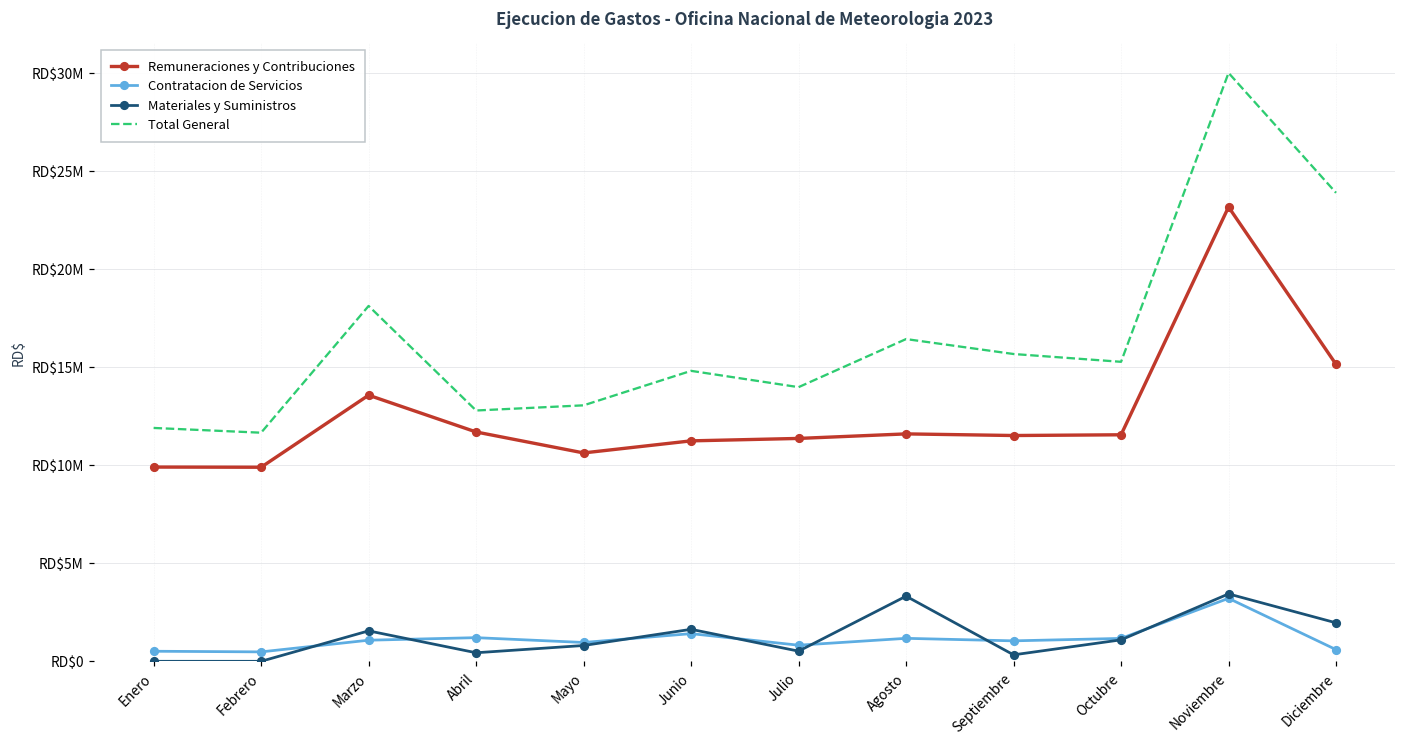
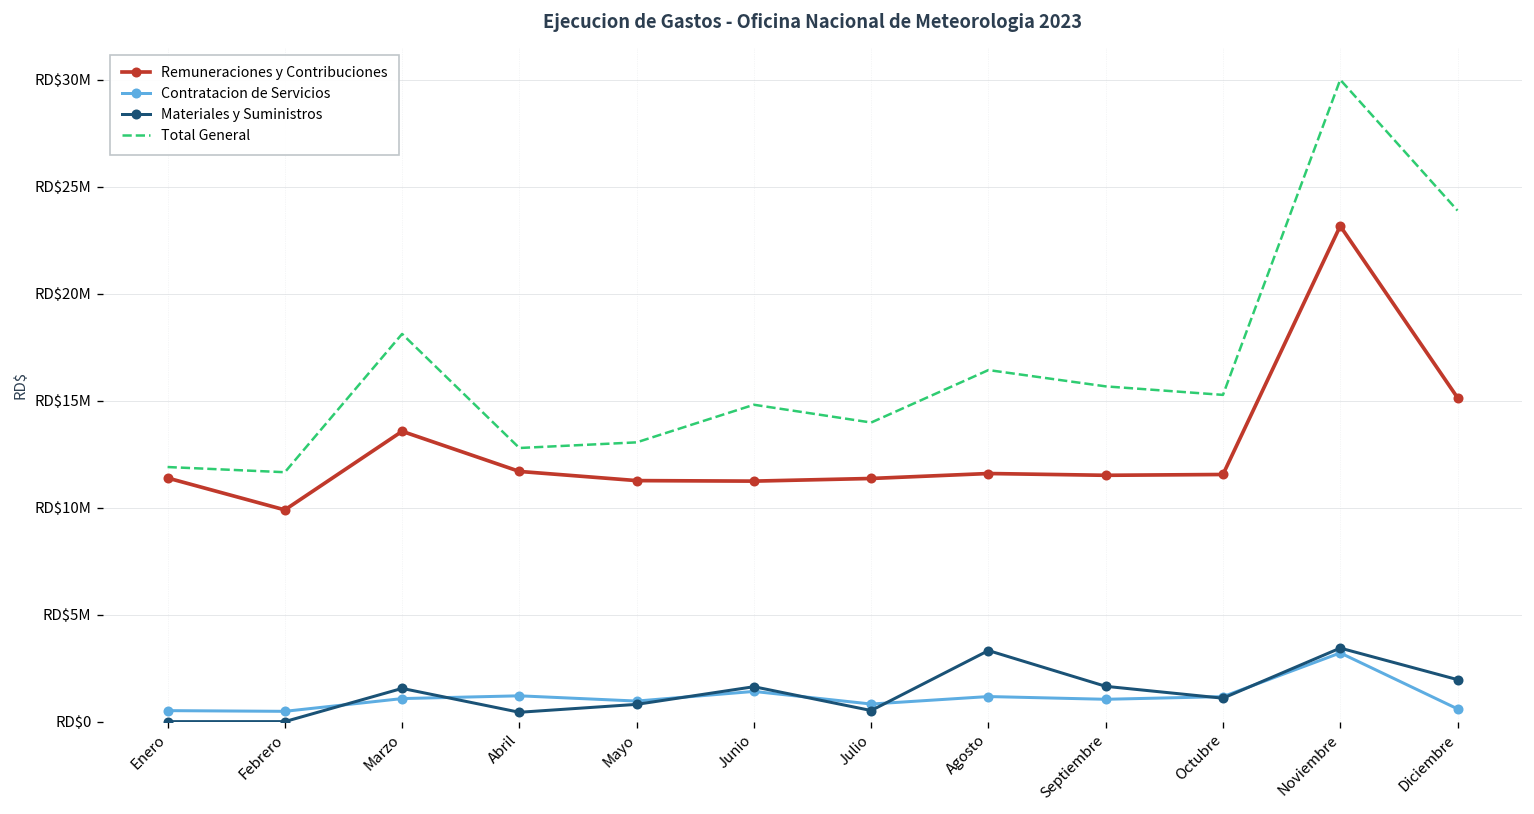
  {
    "Remuneraciones y Contribuciones": {
-     "Enero": "RD$9900000",
+     "Enero": "RD$11400000",
      "Febrero": "RD$9900000",
      "Marzo": "RD$13600000",
      "Abril": "RD$11700000",
-     "Mayo": "RD$10600000",
+     "Mayo": "RD$11300000",
      "Junio": "RD$11200000",
      "Julio": "RD$11400000",
      "Agosto": "RD$11600000",
      "Septiembre": "RD$11500000",
      "Octubre": "RD$11600000",
      "Noviembre": "RD$23200000",
      "Diciembre": "RD$15100000"
    },
    "Contratacion de Servicios": {
      "Enero": "RD$500000",
      "Febrero": "RD$500000",
      "Marzo": "RD$1100000",
      "Abril": "RD$1200000",
      "Mayo": "RD$1000000",
      "Junio": "RD$1400000",
      "Julio": "RD$800000",
      "Agosto": "RD$1200000",
      "Septiembre": "RD$1000000",
      "Noviembre": "RD$3200000",
      "Diciembre": "RD$600000"
    },
    "Materiales y Suministros": {
      "Enero": "RD$0",
      "Febrero": "RD$0",
      "Marzo": "RD$1600000",
      "Abril": "RD$400000",
      "Mayo": "RD$800000",
      "Junio": "RD$1600000",
      "Julio": "RD$500000",
      "Agosto": "RD$3300000",
-     "Septiembre": "RD$300000",
+     "Septiembre": "RD$1600000",
      "Noviembre": "RD$3400000",
      "Diciembre": "RD$2000000"
    },
    "Total General": {
      "Enero": "RD$11900000",
      "Febrero": "RD$11700000",
      "Marzo": "RD$18100000",
      "Abril": "RD$12800000",
      "Mayo": "RD$13100000",
      "Junio": "RD$14800000",
      "Julio": "RD$14000000",
      "Agosto": "RD$16400000",
      "Septiembre": "RD$15700000",
      "Octubre": "RD$15300000",
      "Noviembre": "RD$30000000",
      "Diciembre": "RD$23900000"
    }
  }
